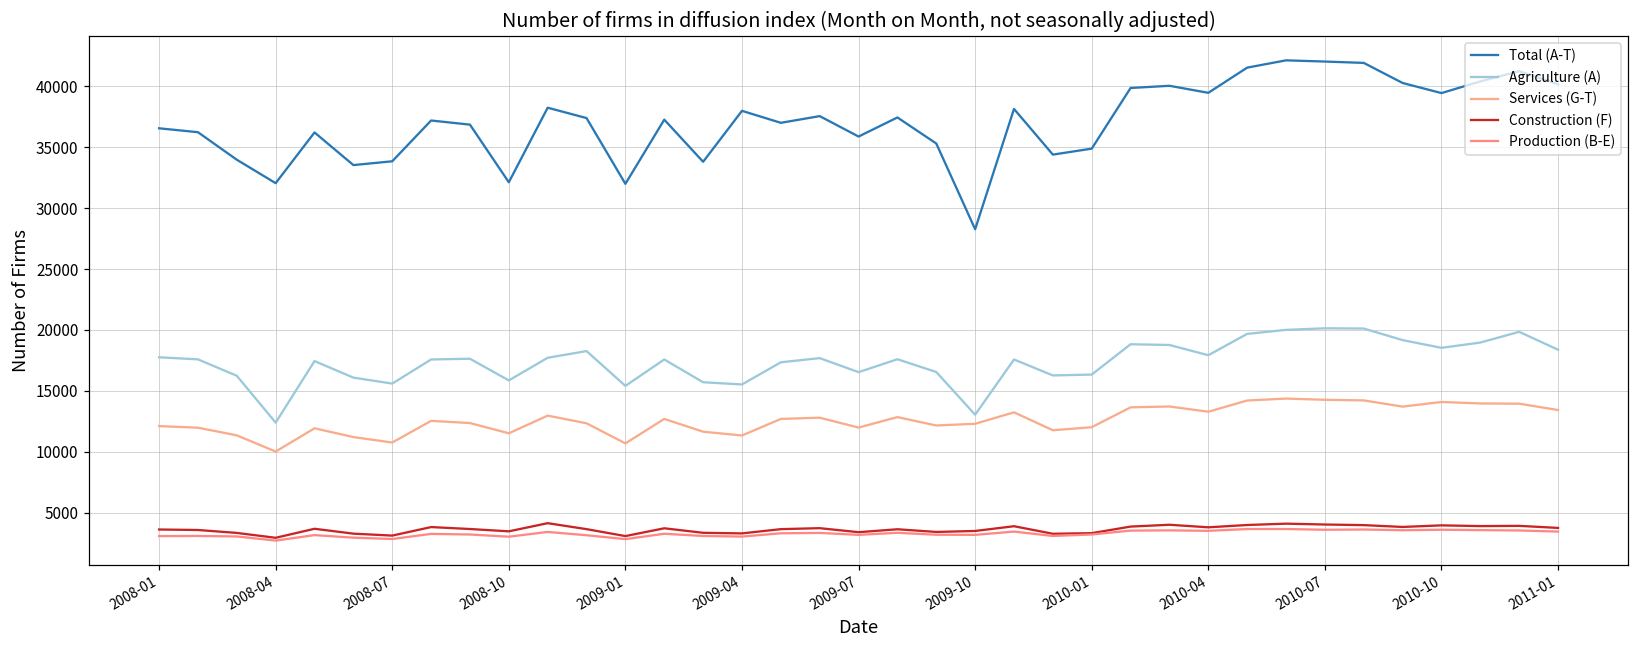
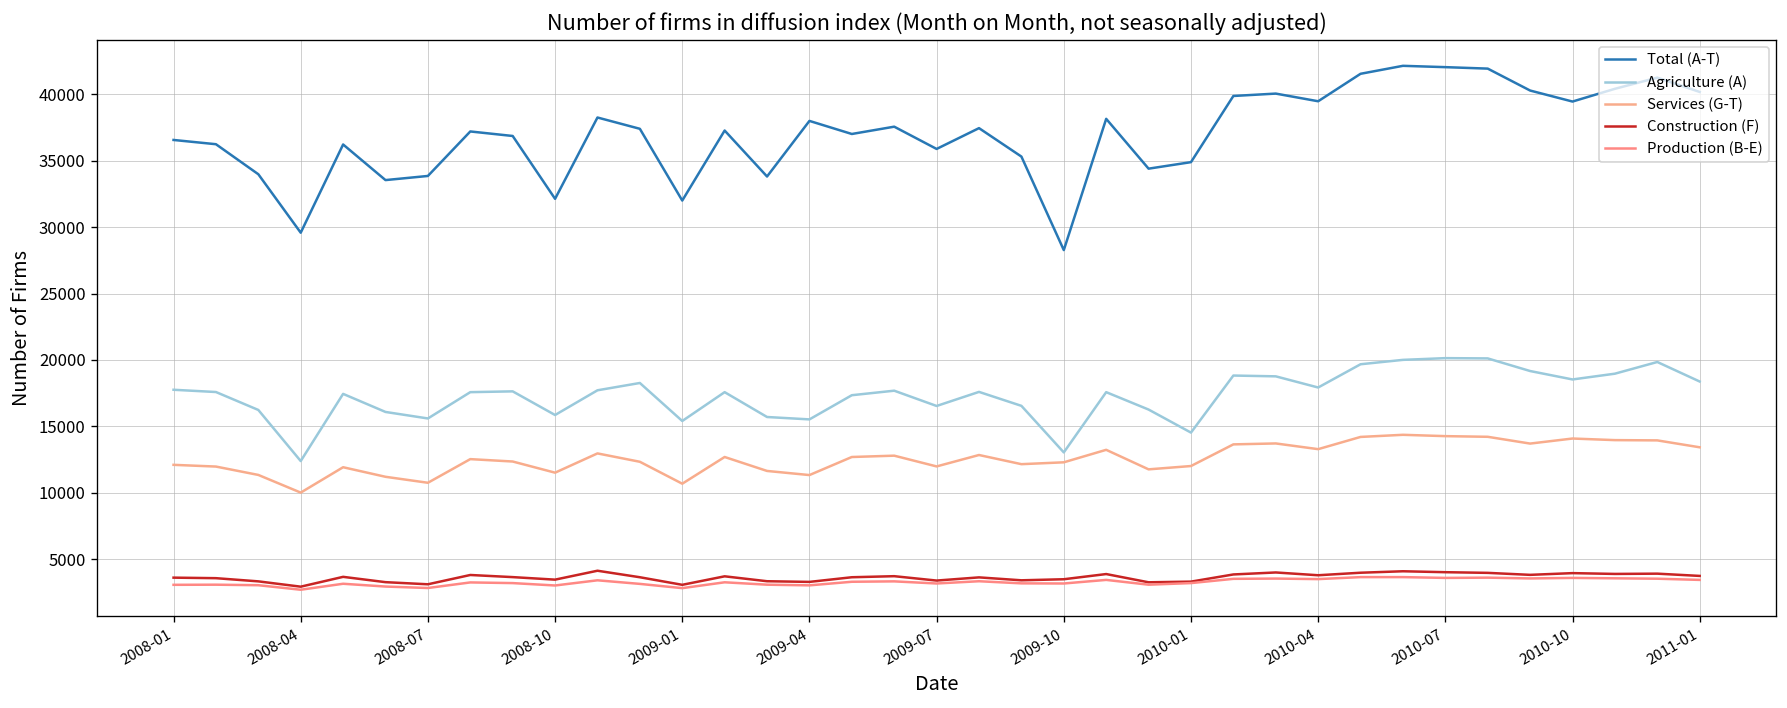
  {
    "Total (A-T)": {
      "2008-01": 36600,
-     "2008-04": 32100,
+     "2008-04": 29600,
      "2008-07": 33900,
      "2008-10": 32100,
      "2009-01": 32000,
      "2009-04": 38000,
      "2009-07": 35900,
      "2009-10": 28300,
      "2010-01": 34900,
      "2010-04": 39500,
      "2010-07": 42000,
      "2010-10": 39500
    },
    "Agriculture (A)": {
      "2008-01": 17800,
      "2008-04": 12400,
      "2008-07": 15600,
      "2008-10": 15900,
      "2009-01": 15400,
      "2009-04": 15500,
      "2009-07": 16500,
      "2009-10": 13000,
-     "2010-01": 16300,
+     "2010-01": 14500,
      "2010-04": 17900,
      "2010-07": 20100,
      "2010-10": 18500,
      "2011-01": 18400
    },
    "Construction (F)": {
      "2008-01": 3600,
      "2008-07": 3100,
      "2008-10": 3500,
      "2009-01": 3100,
      "2009-04": 3300,
      "2009-10": 3500,
      "2010-04": 3800,
      "2010-07": 4000,
      "2010-10": 4000,
      "2011-01": 3800
    }
  }
